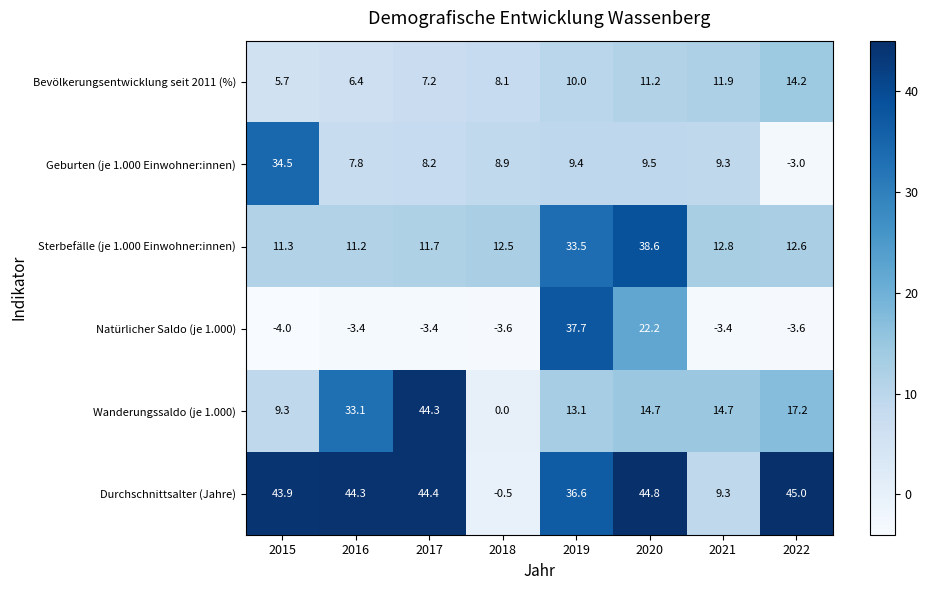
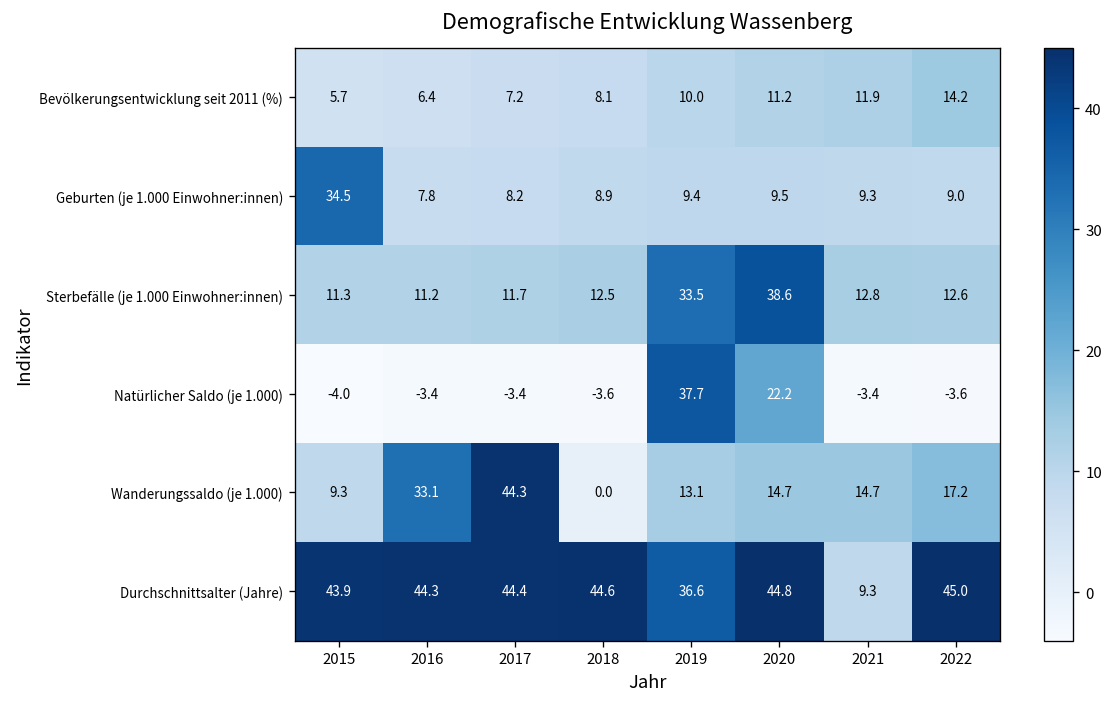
  {
    "Bevölkerungsentwicklung seit 2011 (%)": {
      "2015": 5.7,
      "2016": 6.4,
      "2017": 7.2,
      "2018": 8.1,
      "2019": 10.0,
      "2020": 11.2,
      "2021": 11.9,
      "2022": 14.2
    },
    "Geburten (je 1.000 Einwohner:innen)": {
      "2015": 34.5,
      "2016": 7.8,
      "2017": 8.2,
      "2018": 8.9,
      "2019": 9.4,
      "2020": 9.5,
      "2021": 9.3,
-     "2022": -3.0
+     "2022": 9.0
    },
    "Sterbefälle (je 1.000 Einwohner:innen)": {
      "2015": 11.3,
      "2016": 11.2,
      "2017": 11.7,
      "2018": 12.5,
      "2019": 33.5,
      "2020": 38.6,
      "2021": 12.8,
      "2022": 12.6
    },
    "Natürlicher Saldo (je 1.000)": {
      "2015": -4.0,
      "2016": -3.4,
      "2017": -3.4,
      "2018": -3.6,
      "2019": 37.7,
      "2020": 22.2,
      "2021": -3.4,
      "2022": -3.6
    },
    "Wanderungssaldo (je 1.000)": {
      "2015": 9.3,
      "2016": 33.1,
      "2017": 44.3,
      "2018": 0.0,
      "2019": 13.1,
      "2020": 14.7,
      "2021": 14.7,
      "2022": 17.2
    },
    "Durchschnittsalter (Jahre)": {
      "2015": 43.9,
      "2016": 44.3,
      "2017": 44.4,
-     "2018": -0.5,
+     "2018": 44.6,
      "2019": 36.6,
      "2020": 44.8,
      "2021": 9.3,
      "2022": 45.0
    }
  }
